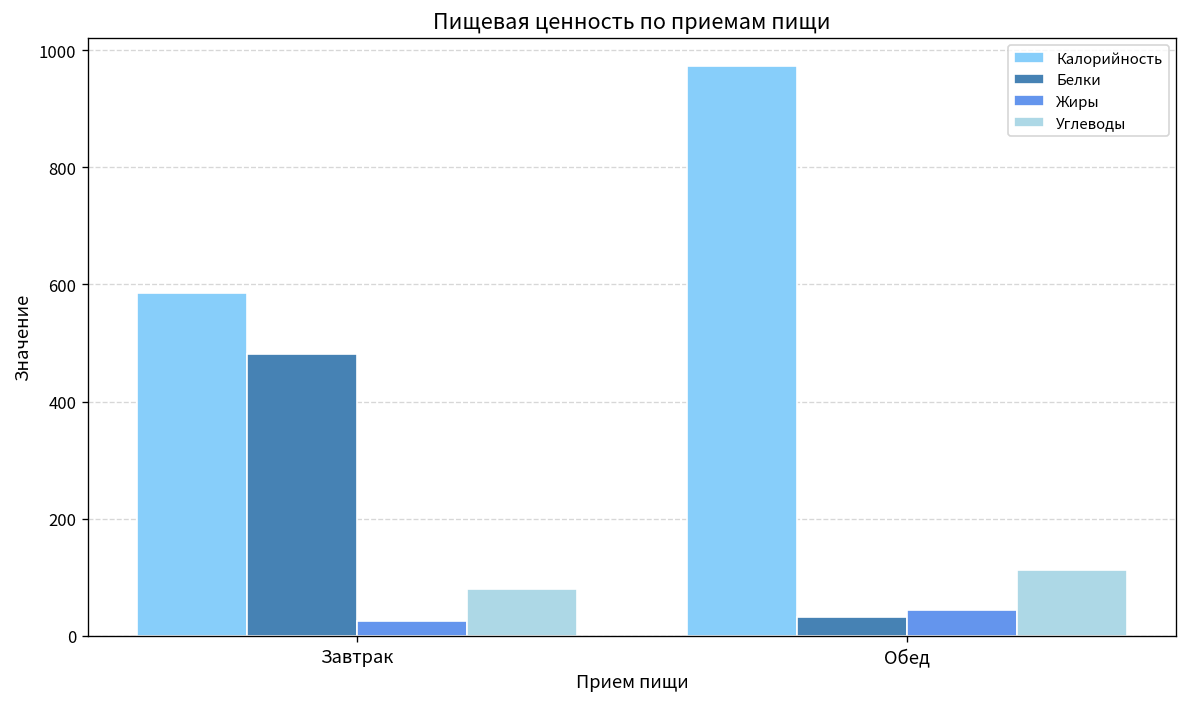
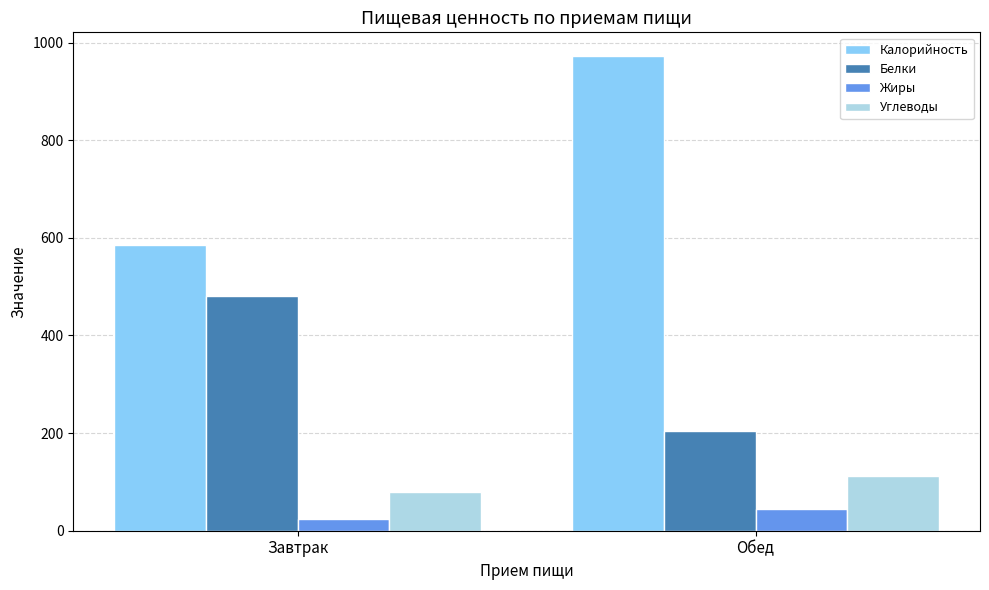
  {
    "Белки": {
      "Завтрак": 480,
-     "Обед": 30
+     "Обед": 200
    },
    "Жиры": {
      "Завтрак": 20,
      "Обед": 40
    }
  }
